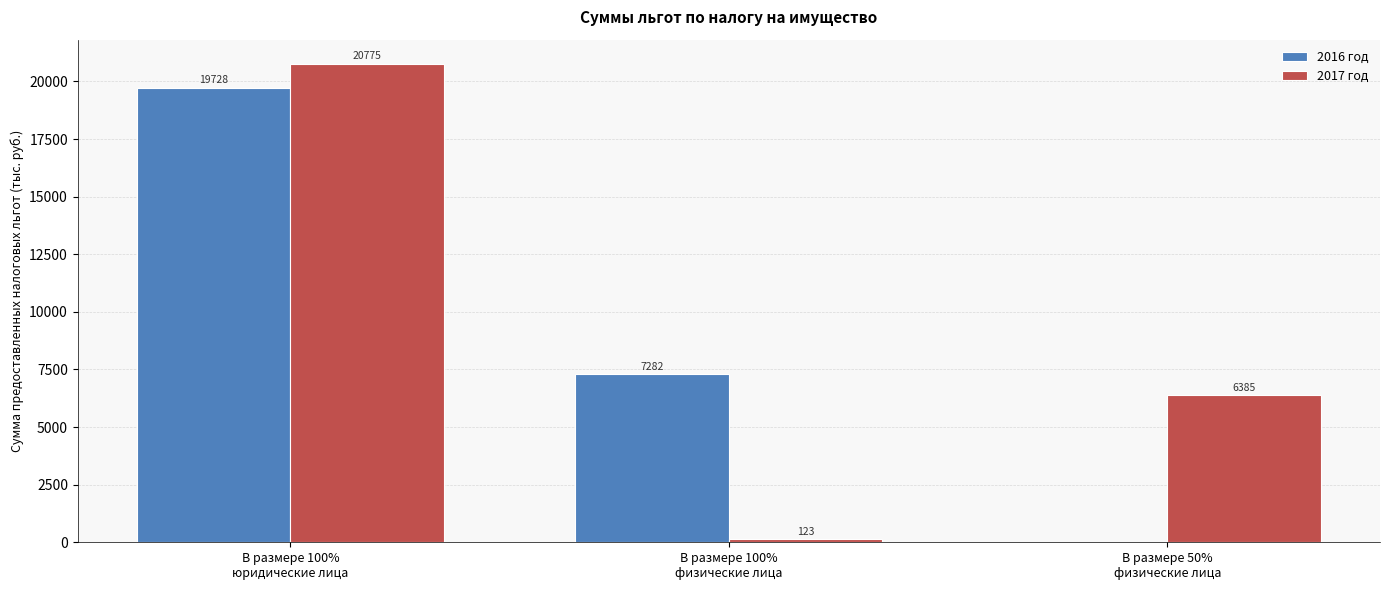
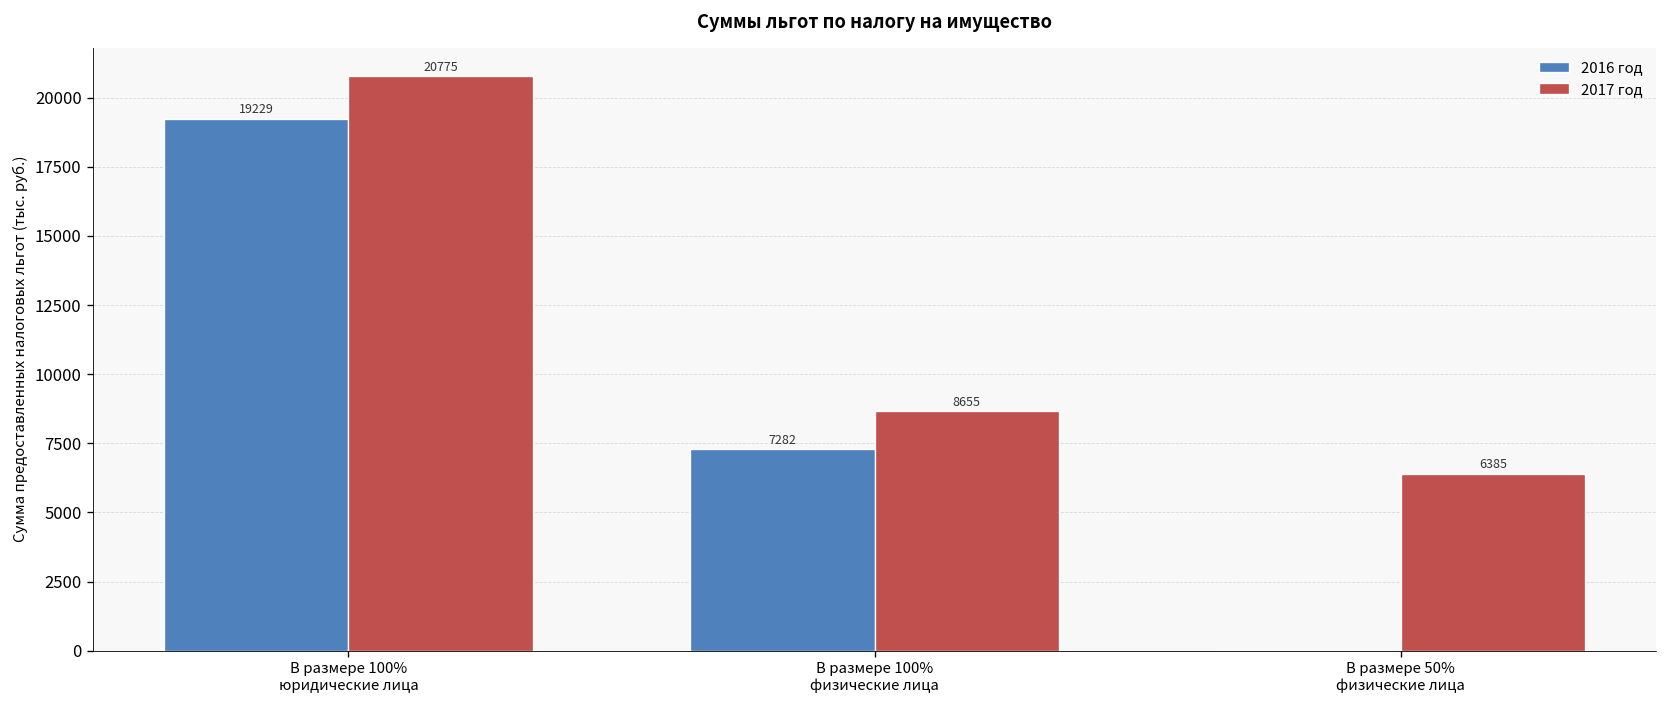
  {
    "2016 год": {
-     "В размере 100% юридические лица": 19728,
+     "В размере 100% юридические лица": 19229,
      "В размере 100% физические лица": 7282
    },
    "2017 год": {
      "В размере 100% юридические лица": 20775,
-     "В размере 100% физические лица": 123,
+     "В размере 100% физические лица": 8655,
      "В размере 50% физические лица": 6385
    }
  }
